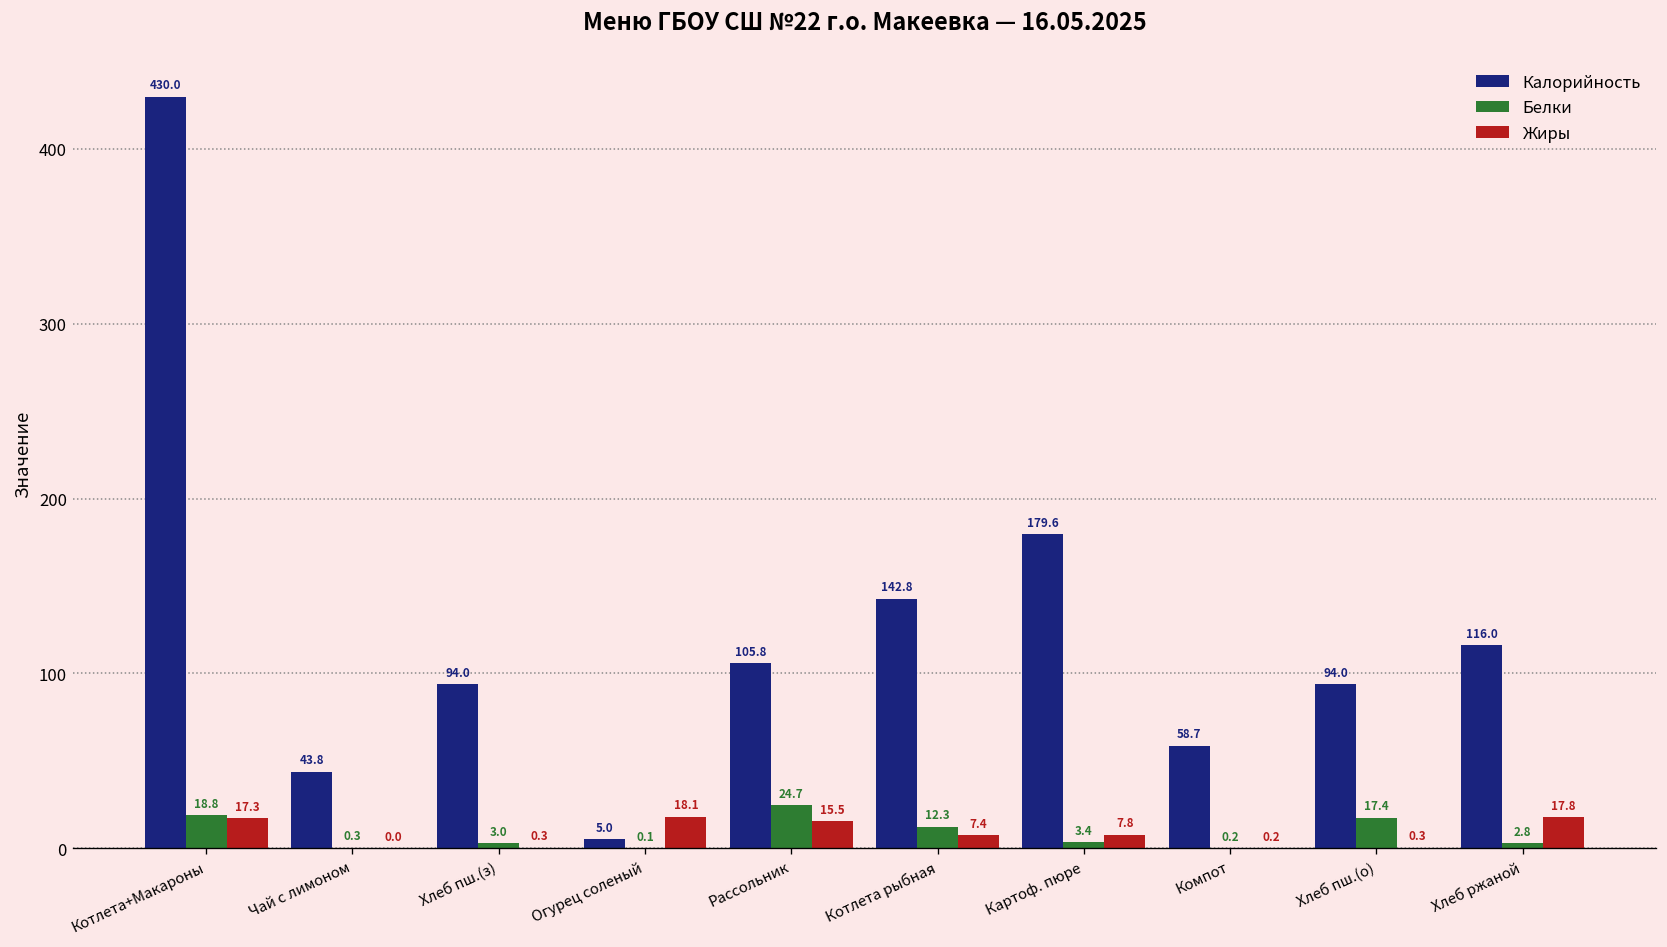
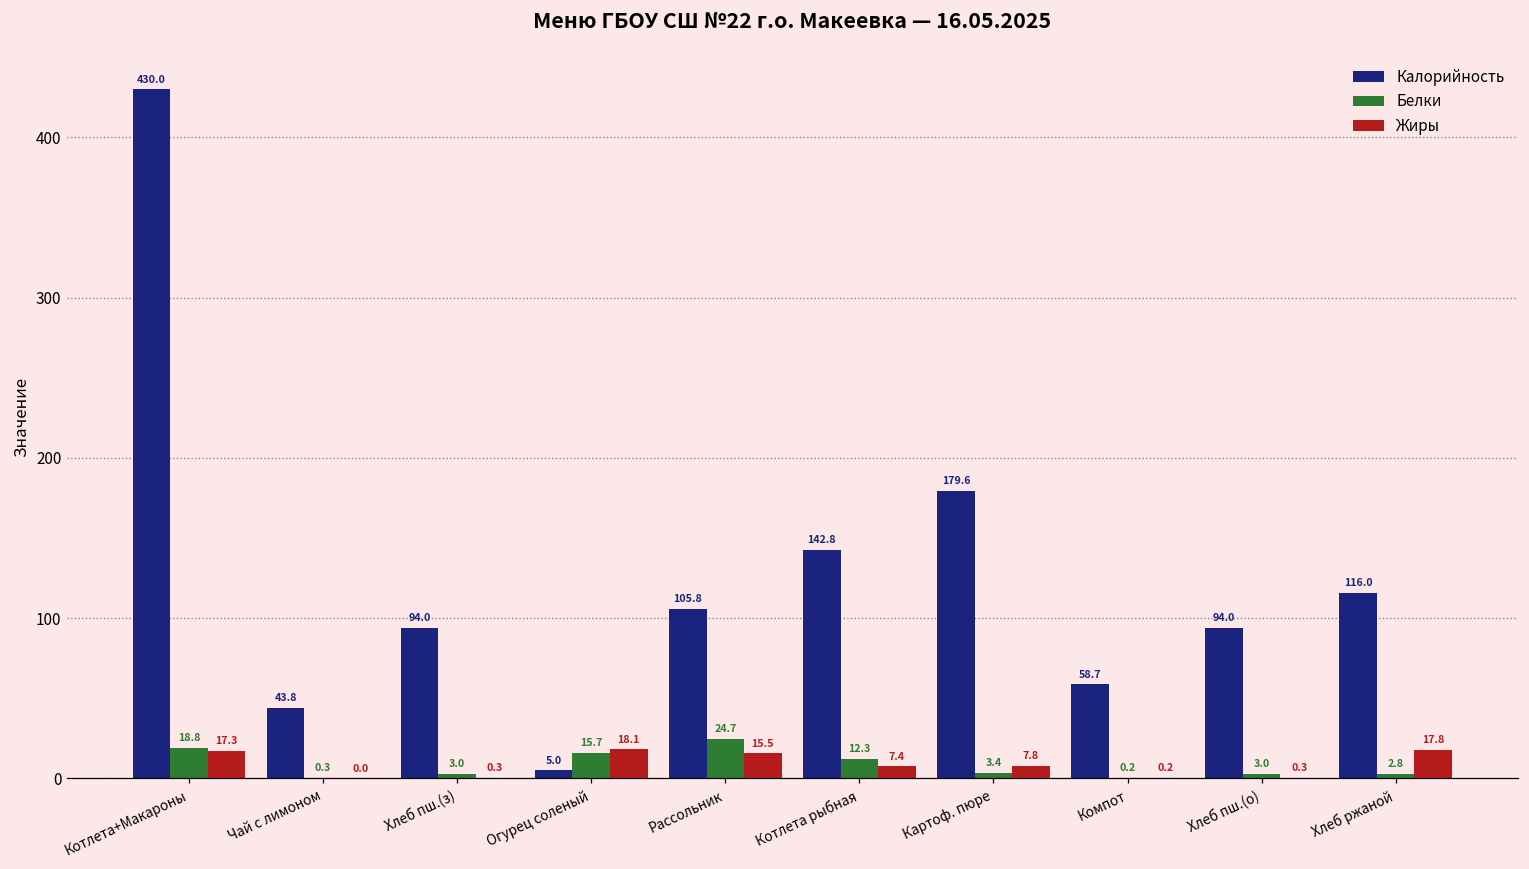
  {
    "Калорийность": {
      "Котлета+Макароны": 430.0,
      "Чай с лимоном": 43.8,
      "Хлеб пш.(з)": 94.0,
      "Огурец соленый": 5.0,
      "Рассольник": 105.8,
      "Котлета рыбная": 142.8,
      "Картоф. пюре": 179.6,
      "Компот": 58.7,
      "Хлеб пш.(о)": 94.0,
      "Хлеб ржаной": 116.0
    },
    "Белки": {
      "Котлета+Макароны": 18.8,
      "Чай с лимоном": 0.3,
      "Хлеб пш.(з)": 3.0,
-     "Огурец соленый": 0.1,
+     "Огурец соленый": 15.7,
      "Рассольник": 24.7,
      "Котлета рыбная": 12.3,
      "Картоф. пюре": 3.4,
      "Компот": 0.2,
-     "Хлеб пш.(о)": 17.4,
+     "Хлеб пш.(о)": 3.0,
      "Хлеб ржаной": 2.8
    },
    "Жиры": {
      "Котлета+Макароны": 17.3,
      "Чай с лимоном": 0.0,
      "Хлеб пш.(з)": 0.3,
      "Огурец соленый": 18.1,
      "Рассольник": 15.5,
      "Котлета рыбная": 7.4,
      "Картоф. пюре": 7.8,
      "Компот": 0.2,
      "Хлеб пш.(о)": 0.3,
      "Хлеб ржаной": 17.8
    }
  }
